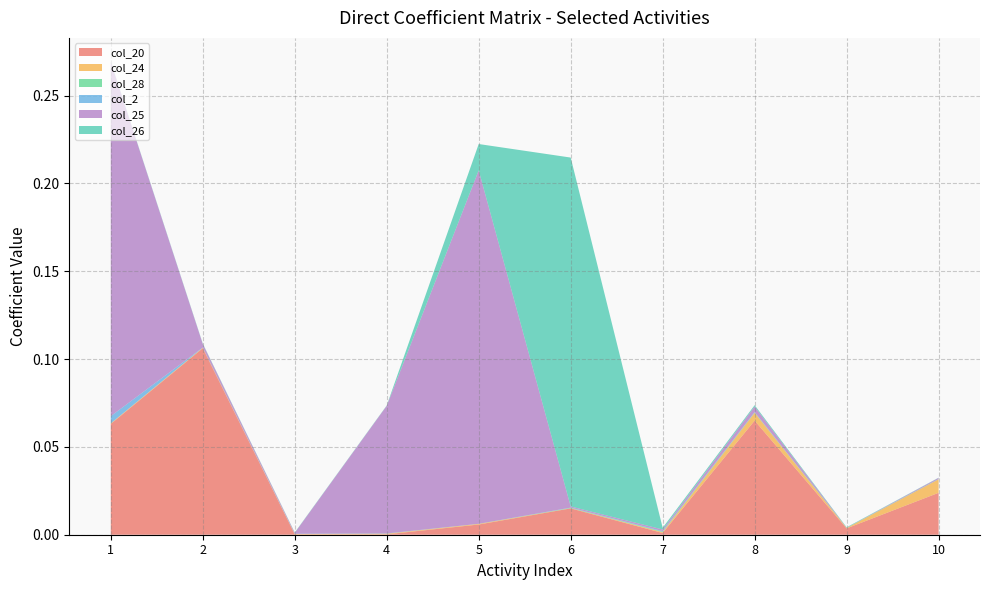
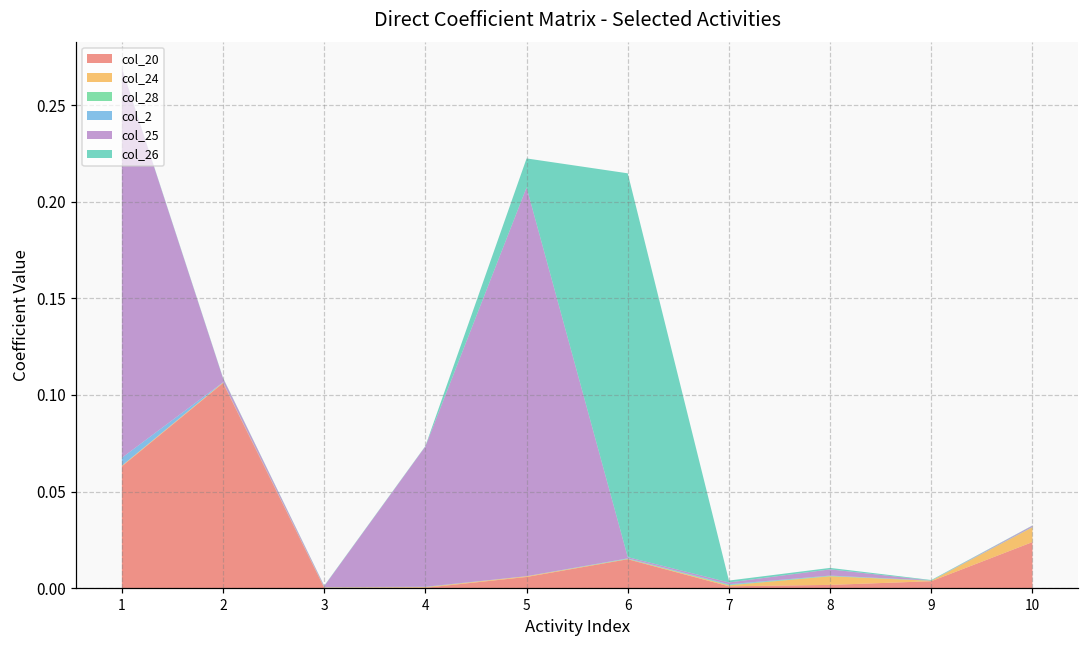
  {
    "col_20": {
-     "8": 0.065,
+     "8": 0.002,
      "10": 0.024
    },
    "col_2": {
      "1": 0.004
    },
    "col_25": {
      "5": 0.201
    }
  }
